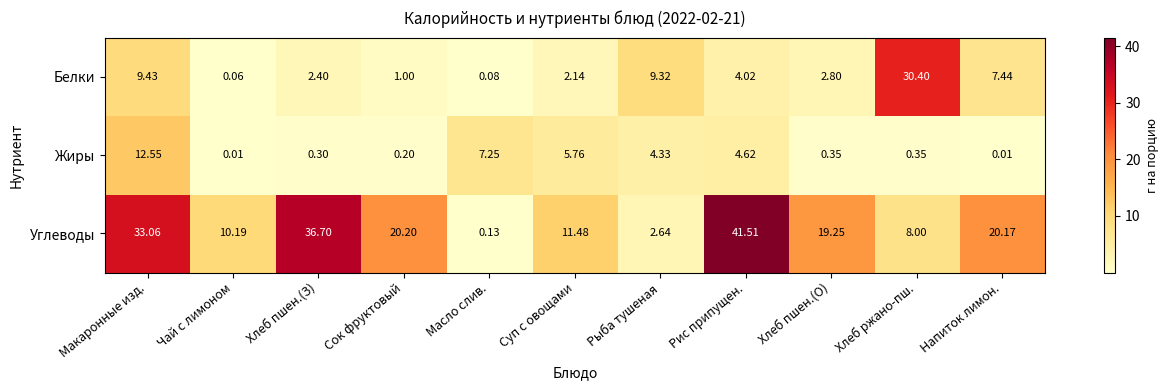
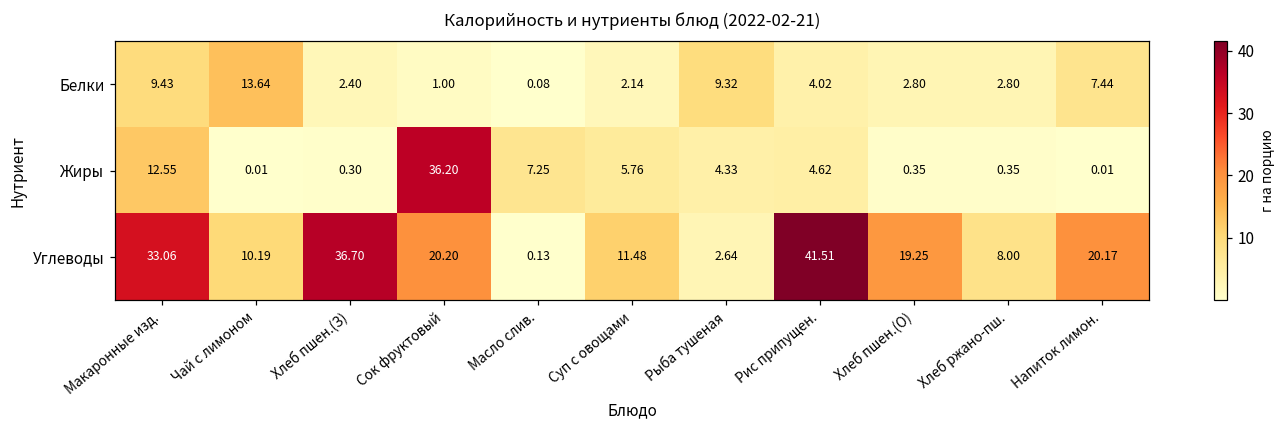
  {
    "Белки": {
      "Макаронные изд.": 9.43,
-     "Чай с лимоном": 0.06,
+     "Чай с лимоном": 13.64,
      "Хлеб пшен.(З)": 2.40,
      "Сок фруктовый": 1.00,
      "Масло слив.": 0.08,
      "Суп с овощами": 2.14,
      "Рыба тушеная": 9.32,
      "Рис припущен.": 4.02,
      "Хлеб пшен.(О)": 2.80,
-     "Хлеб ржано-пш.": 30.40,
+     "Хлеб ржано-пш.": 2.80,
      "Напиток лимон.": 7.44
    },
    "Жиры": {
      "Макаронные изд.": 12.55,
      "Чай с лимоном": 0.01,
      "Хлеб пшен.(З)": 0.30,
-     "Сок фруктовый": 0.20,
+     "Сок фруктовый": 36.20,
      "Масло слив.": 7.25,
      "Суп с овощами": 5.76,
      "Рыба тушеная": 4.33,
      "Рис припущен.": 4.62,
      "Хлеб пшен.(О)": 0.35,
      "Хлеб ржано-пш.": 0.35,
      "Напиток лимон.": 0.01
    },
    "Углеводы": {
      "Макаронные изд.": 33.06,
      "Чай с лимоном": 10.19,
      "Хлеб пшен.(З)": 36.70,
      "Сок фруктовый": 20.20,
      "Масло слив.": 0.13,
      "Суп с овощами": 11.48,
      "Рыба тушеная": 2.64,
      "Рис припущен.": 41.51,
      "Хлеб пшен.(О)": 19.25,
      "Хлеб ржано-пш.": 8.00,
      "Напиток лимон.": 20.17
    }
  }
